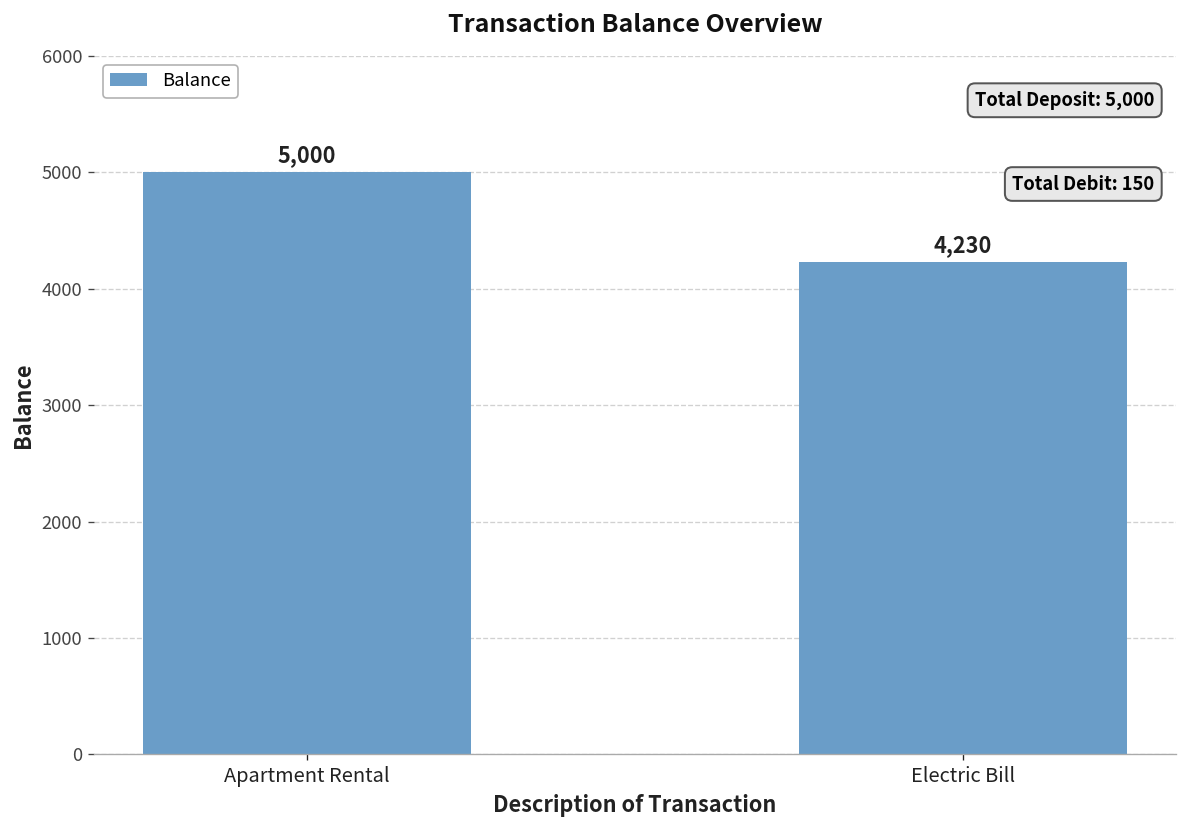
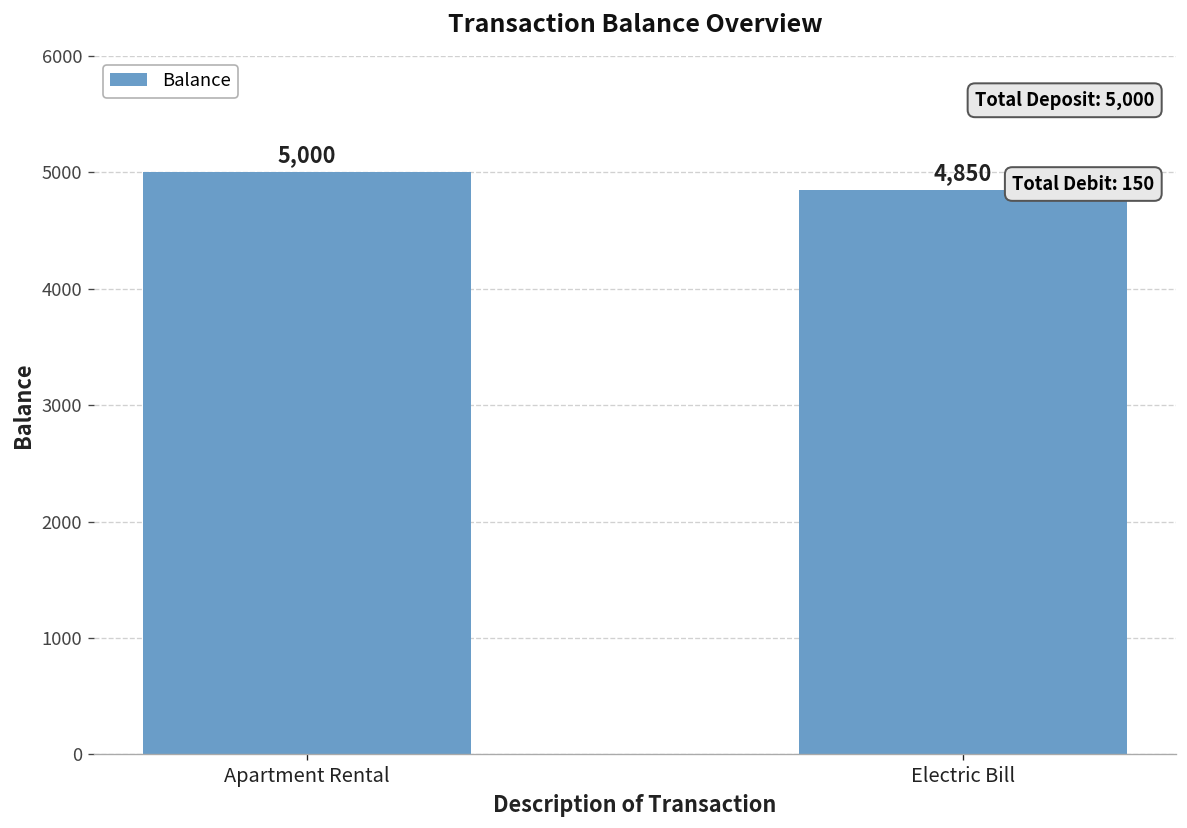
  {
    "Apartment Rental": "5,000",
-   "Electric Bill": "4,230"
+   "Electric Bill": "4,850"
  }
